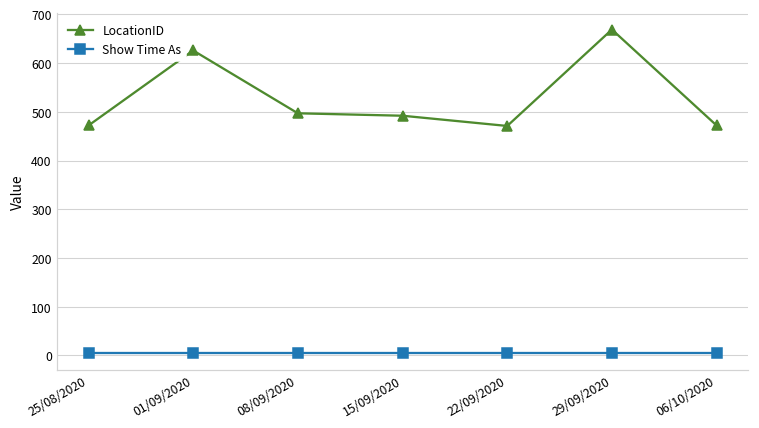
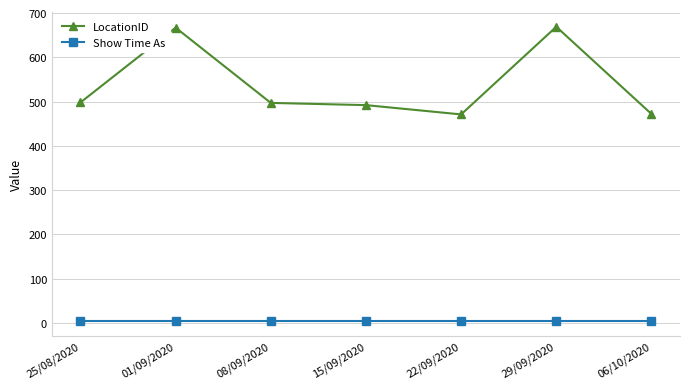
  {
    "LocationID": {
-     "25/08/2020": 470,
-     "01/09/2020": 630,
+     "25/08/2020": 500,
+     "01/09/2020": 670,
      "08/09/2020": 500,
      "15/09/2020": 490,
      "22/09/2020": 470,
      "29/09/2020": 670,
      "06/10/2020": 470
    },
    "Show Time As": {
      "25/08/2020": 0,
      "01/09/2020": 0,
      "08/09/2020": 0,
      "15/09/2020": 0,
      "22/09/2020": 0,
      "29/09/2020": 0,
      "06/10/2020": 0
    }
  }
